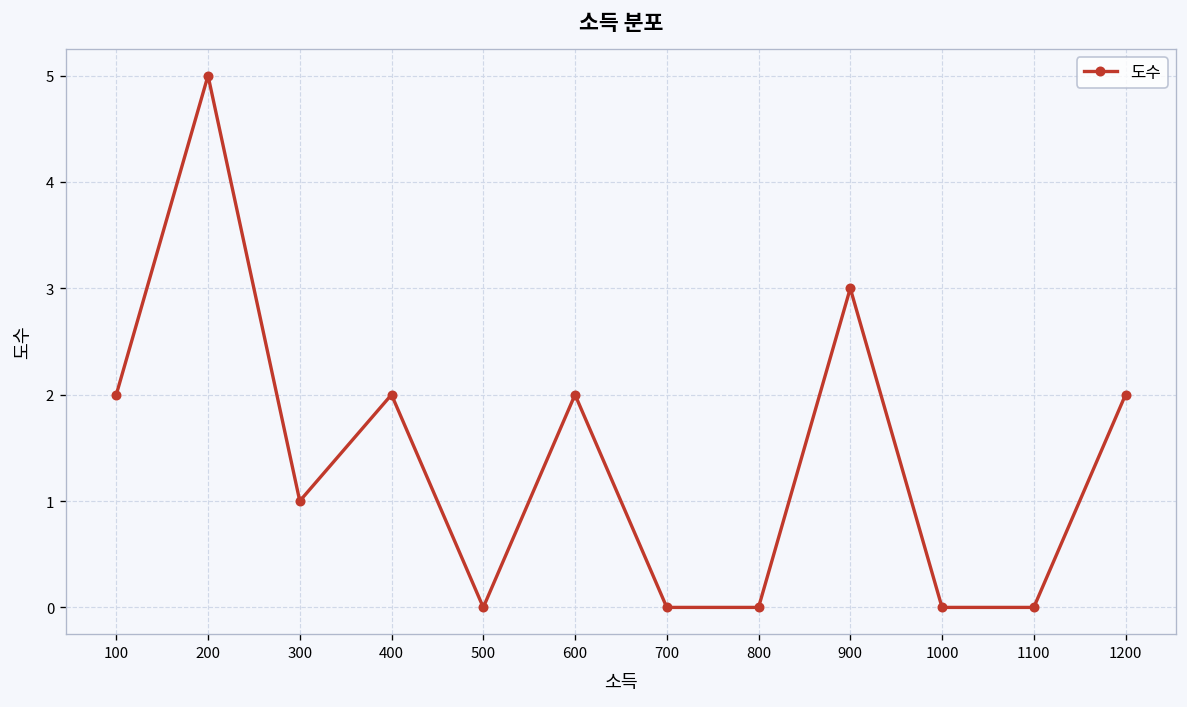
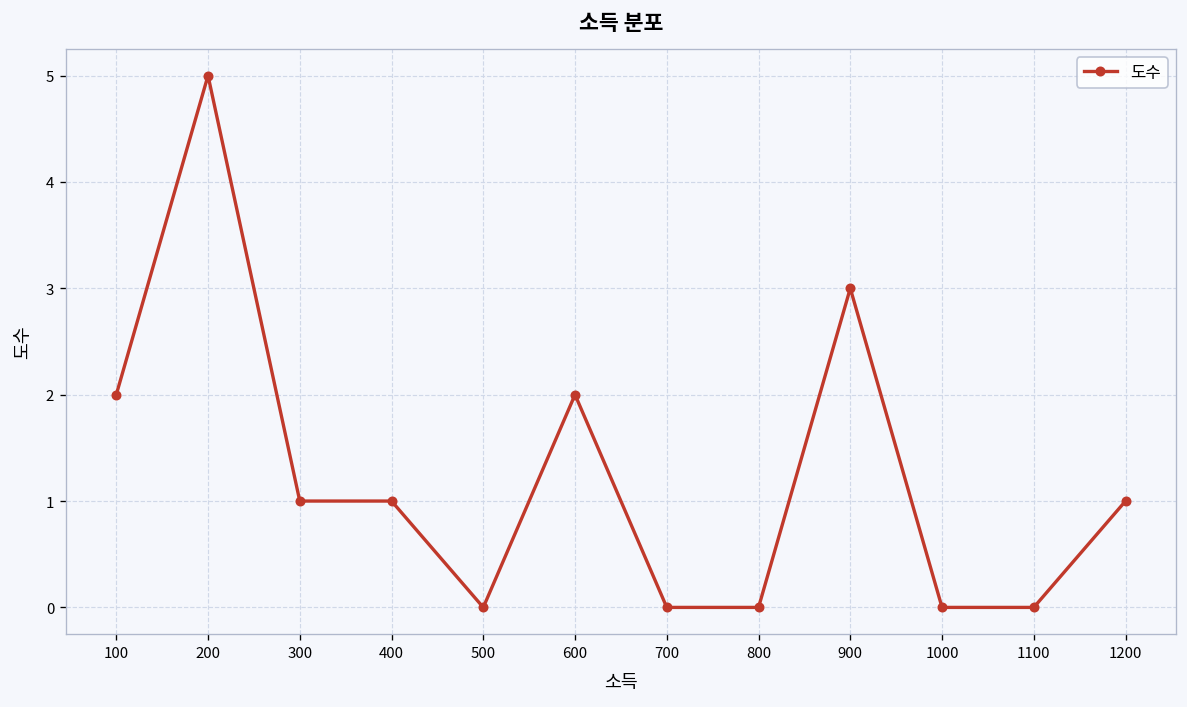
  {
    "100": 2,
    "200": 5,
    "300": 1,
-   "400": 2,
+   "400": 1,
    "500": 0,
    "600": 2,
    "700": 0,
    "800": 0,
    "900": 3,
    "1000": 0,
    "1100": 0,
-   "1200": 2
+   "1200": 1
  }
